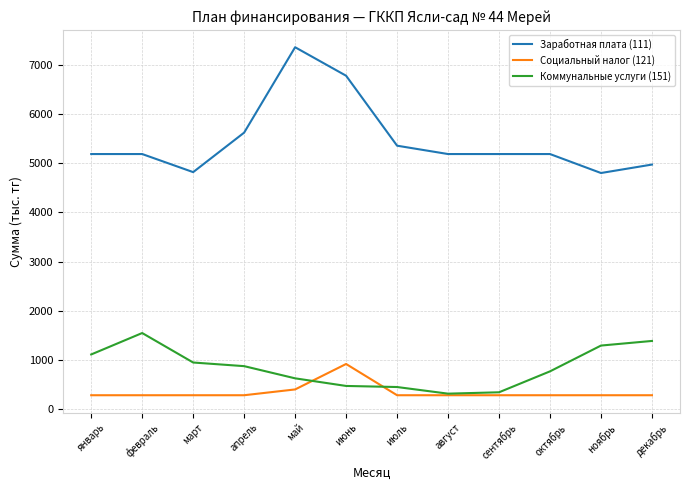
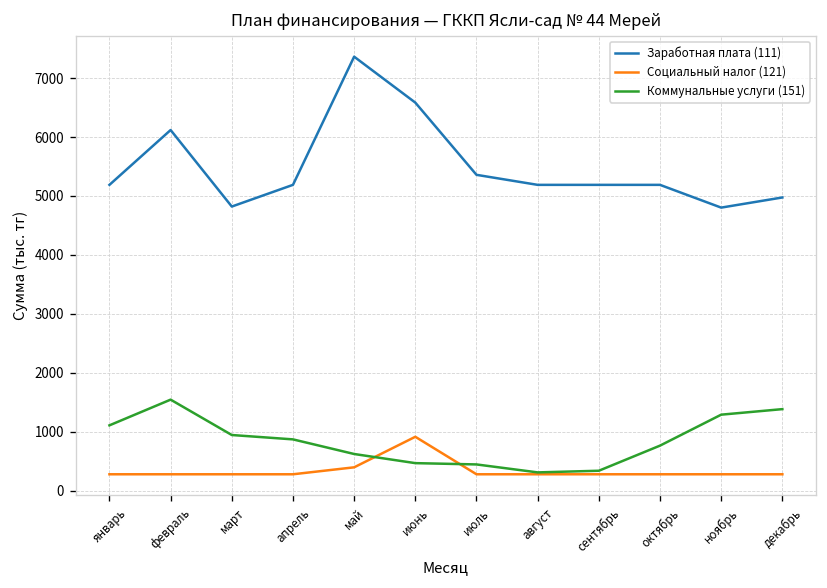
  {
    "Заработная плата (111)": {
      "январь": 5200,
-     "февраль": 5200,
+     "февраль": 6100,
      "март": 4800,
-     "апрель": 5600,
+     "апрель": 5200,
      "май": 7400,
-     "июнь": 6800,
+     "июнь": 6600,
      "июль": 5400,
      "август": 5200,
      "сентябрь": 5200,
      "октябрь": 5200,
      "ноябрь": 4800,
      "декабрь": 5000
    },
    "Социальный налог (121)": {
      "январь": 300,
      "февраль": 300,
      "март": 300,
      "апрель": 300,
      "май": 400,
      "июнь": 900,
      "июль": 300,
      "сентябрь": 300,
      "октябрь": 300,
      "ноябрь": 300,
      "декабрь": 300
    },
    "Коммунальные услуги (151)": {
      "январь": 1100,
      "февраль": 1500,
      "март": 900,
      "апрель": 900,
      "май": 600,
      "июнь": 500,
      "июль": 400,
      "сентябрь": 300,
      "октябрь": 800,
      "ноябрь": 1300,
      "декабрь": 1400
    }
  }
